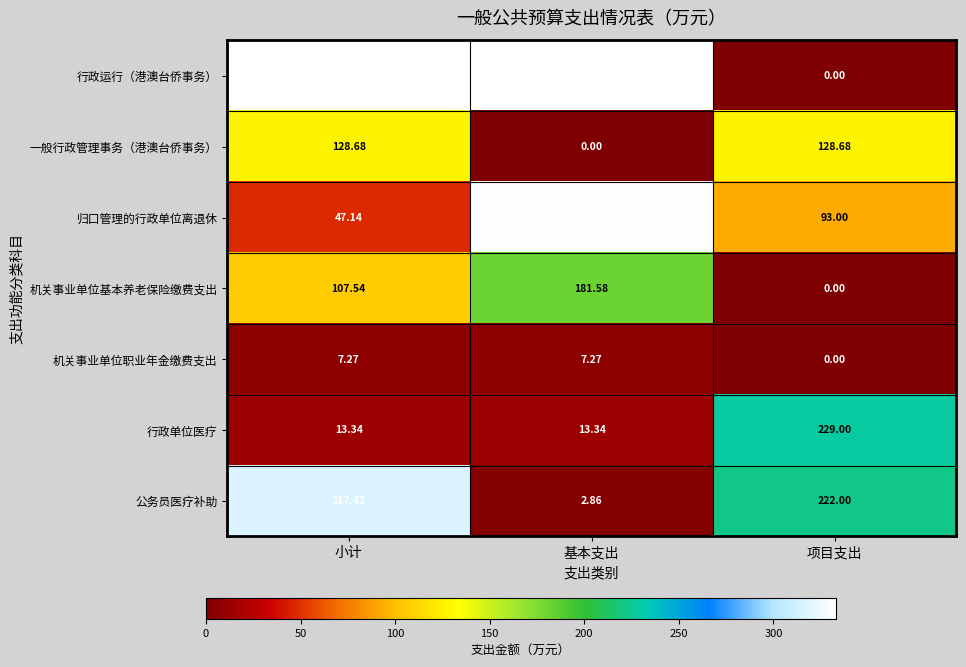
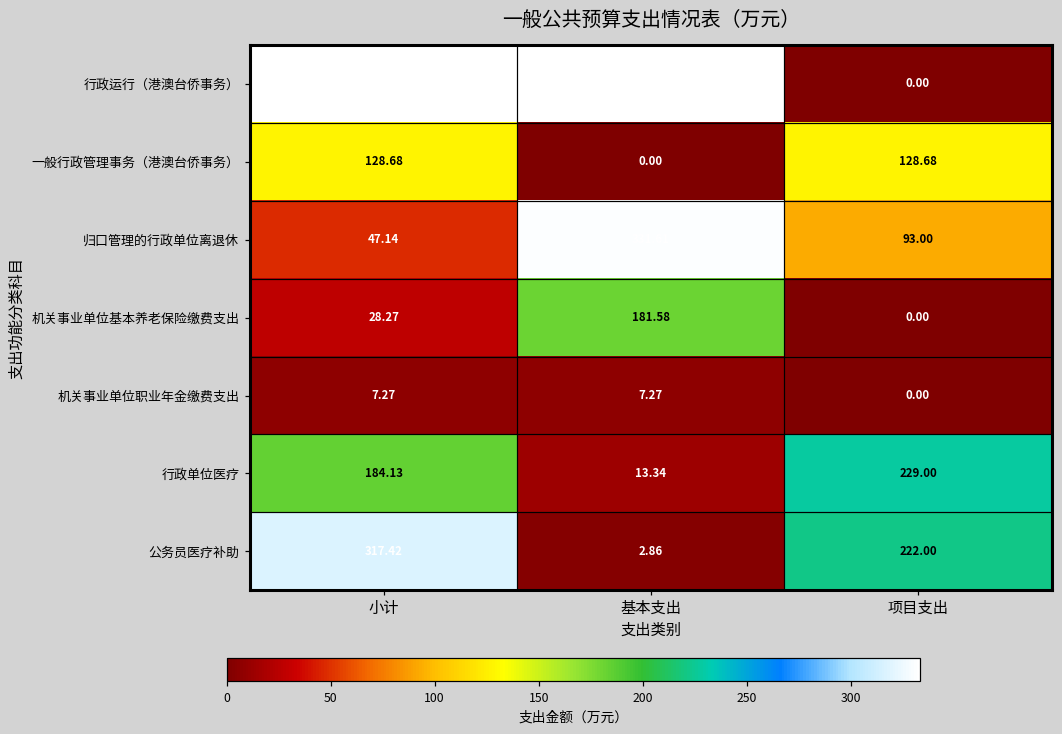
  {
    "行政运行（港澳台侨事务）": {
      "项目支出": 0.00
    },
    "一般行政管理事务（港澳台侨事务）": {
      "小计": 128.68,
      "基本支出": 0.00,
      "项目支出": 128.68
    },
    "归口管理的行政单位离退休": {
      "小计": 47.14,
      "项目支出": 93.00
    },
    "机关事业单位基本养老保险缴费支出": {
-     "小计": 107.54,
+     "小计": 28.27,
      "基本支出": 181.58,
      "项目支出": 0.00
    },
    "机关事业单位职业年金缴费支出": {
      "小计": 7.27,
      "基本支出": 7.27,
      "项目支出": 0.00
    },
    "行政单位医疗": {
-     "小计": 13.34,
+     "小计": 184.13,
      "基本支出": 13.34,
      "项目支出": 229.00
    },
    "公务员医疗补助": {
      "基本支出": 2.86,
      "项目支出": 222.00
    }
  }
